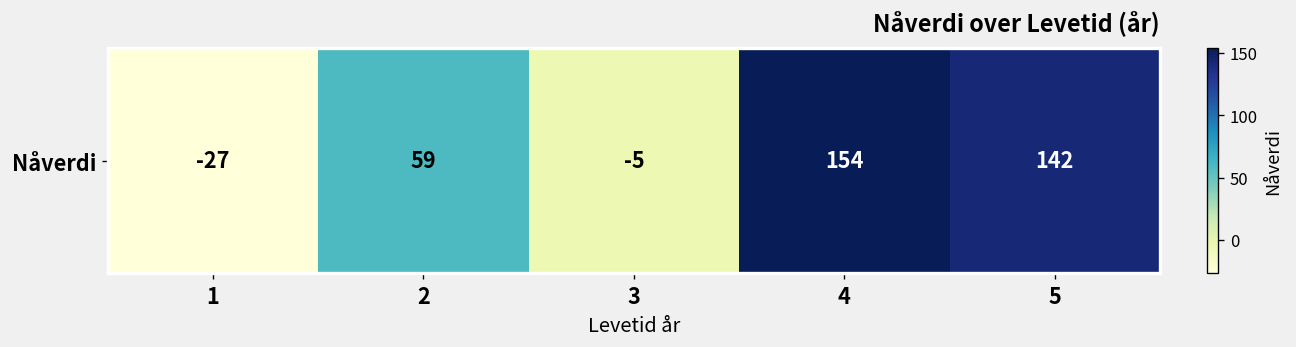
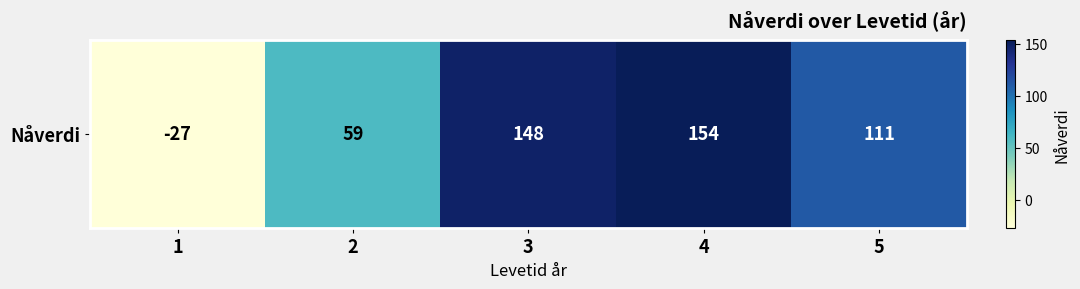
  {
    "Nåverdi": {
      "1": -27,
      "2": 59,
-     "3": -5,
+     "3": 148,
      "4": 154,
-     "5": 142
+     "5": 111
    }
  }
